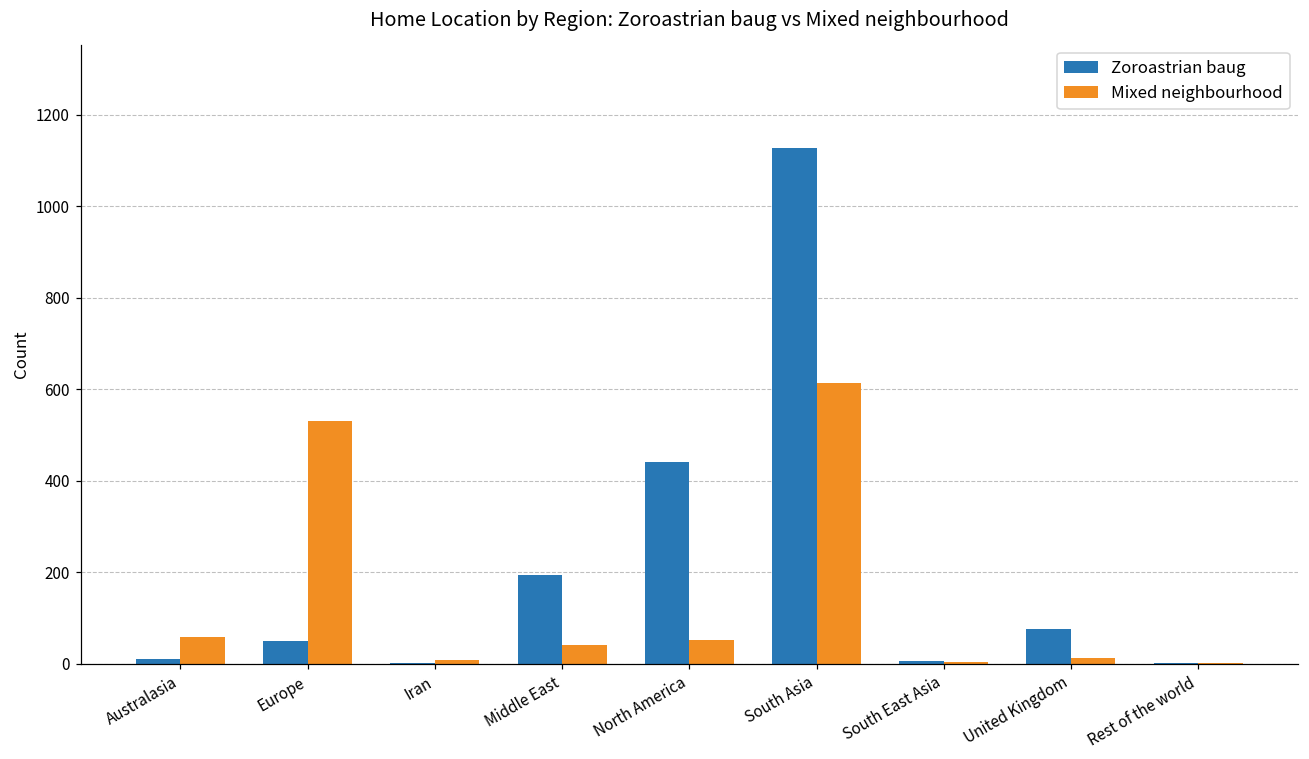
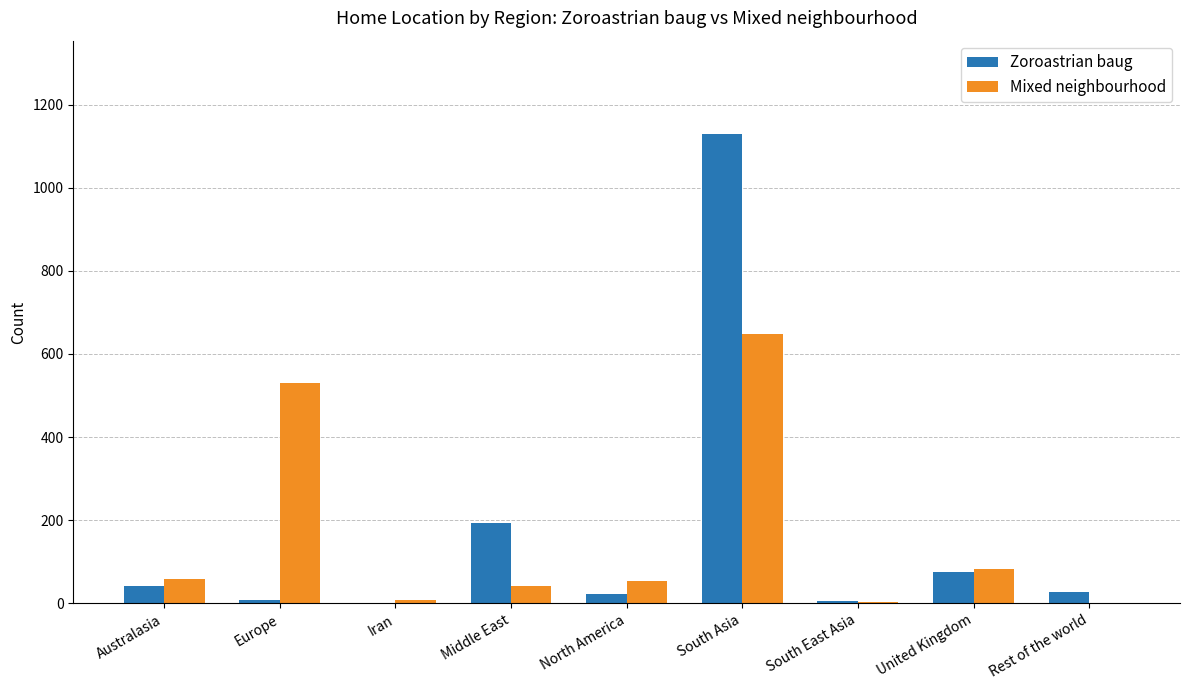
  {
    "Zoroastrian baug": {
-     "Australasia": 10,
-     "Europe": 50,
+     "Australasia": 40,
+     "Europe": 10,
      "Middle East": 190,
-     "North America": 440,
+     "North America": 20,
      "South Asia": 1130,
      "United Kingdom": 80,
-     "Rest of the world": 0
+     "Rest of the world": 30
    },
    "Mixed neighbourhood": {
      "Australasia": 60,
      "Europe": 530,
      "Iran": 10,
      "Middle East": 40,
      "North America": 50,
-     "South Asia": 610,
-     "United Kingdom": 10
+     "South Asia": 650,
+     "United Kingdom": 80
    }
  }
